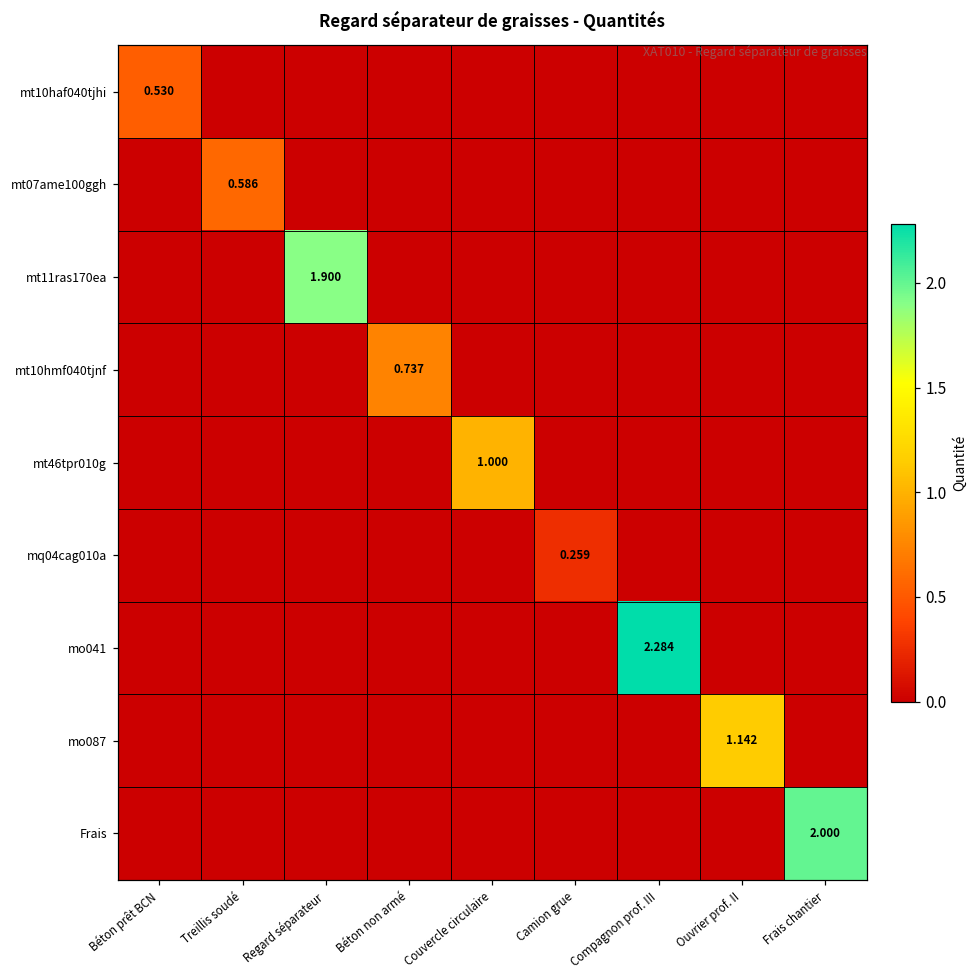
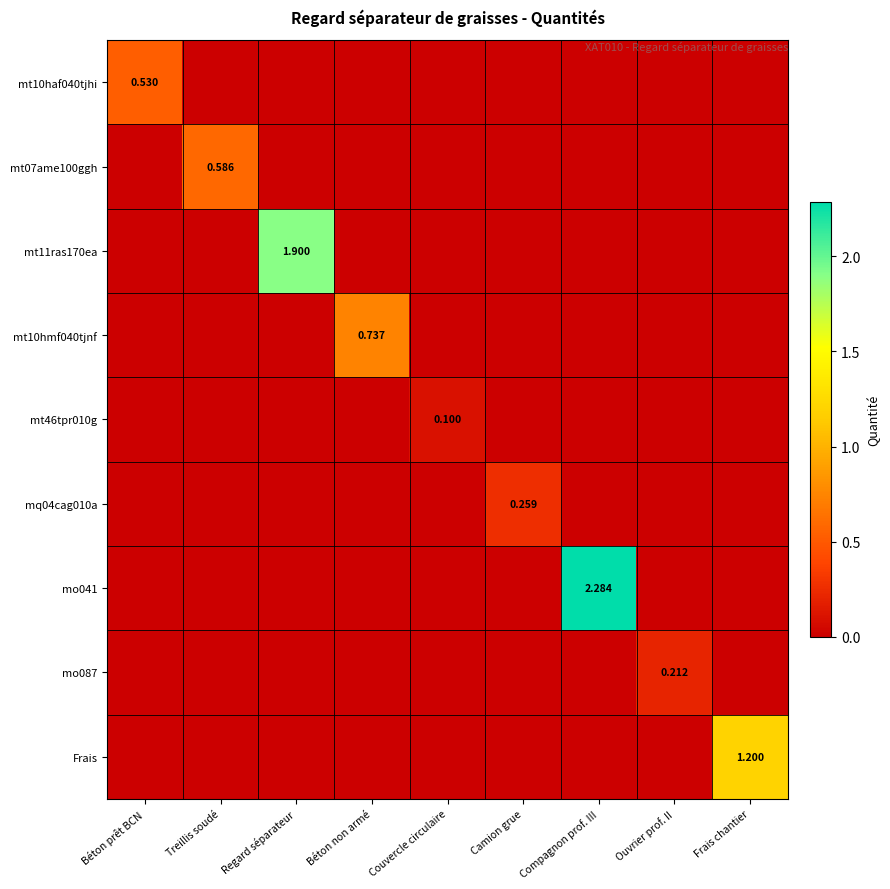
  {
    "mt10haf040tjhi": {
      "Béton prêt BCN": 0.530
    },
    "mt07ame100ggh": {
      "Treillis soudé": 0.586
    },
    "mt11ras170ea": {
      "Regard séparateur": 1.900
    },
    "mt10hmf040tjnf": {
      "Béton non armé": 0.737
    },
    "mt46tpr010g": {
-     "Couvercle circulaire": 1.000
+     "Couvercle circulaire": 0.100
    },
    "mq04cag010a": {
      "Camion grue": 0.259
    },
    "mo041": {
      "Compagnon prof. III": 2.284
    },
    "mo087": {
-     "Ouvrier prof. II": 1.142
+     "Ouvrier prof. II": 0.212
    },
    "Frais": {
-     "Frais chantier": 2.000
+     "Frais chantier": 1.200
    }
  }
